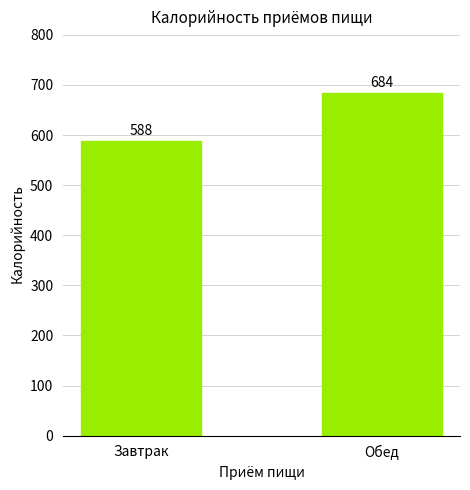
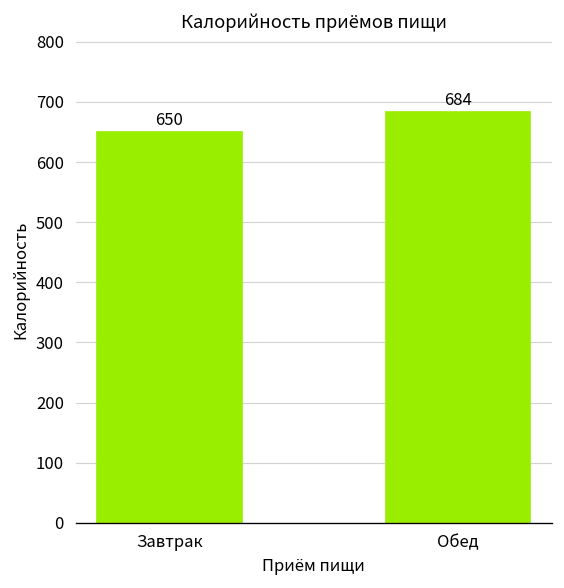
  {
-   "Завтрак": 588,
+   "Завтрак": 650,
    "Обед": 684
  }
